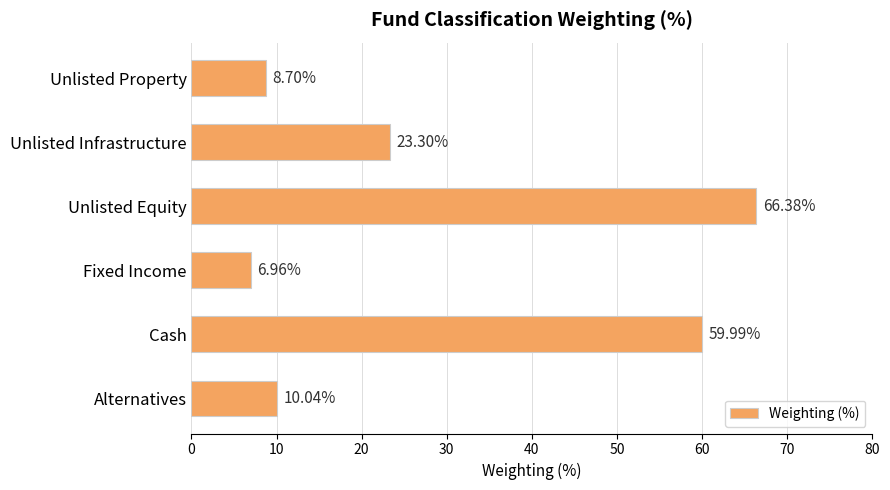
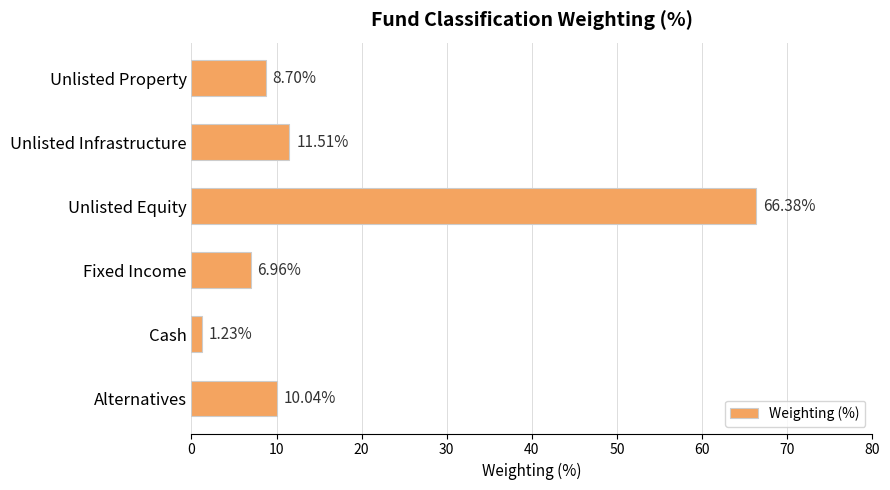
  {
    "Unlisted Property": "8.70%",
-   "Unlisted Infrastructure": "23.30%",
+   "Unlisted Infrastructure": "11.51%",
    "Unlisted Equity": "66.38%",
    "Fixed Income": "6.96%",
-   "Cash": "59.99%",
+   "Cash": "1.23%",
    "Alternatives": "10.04%"
  }
